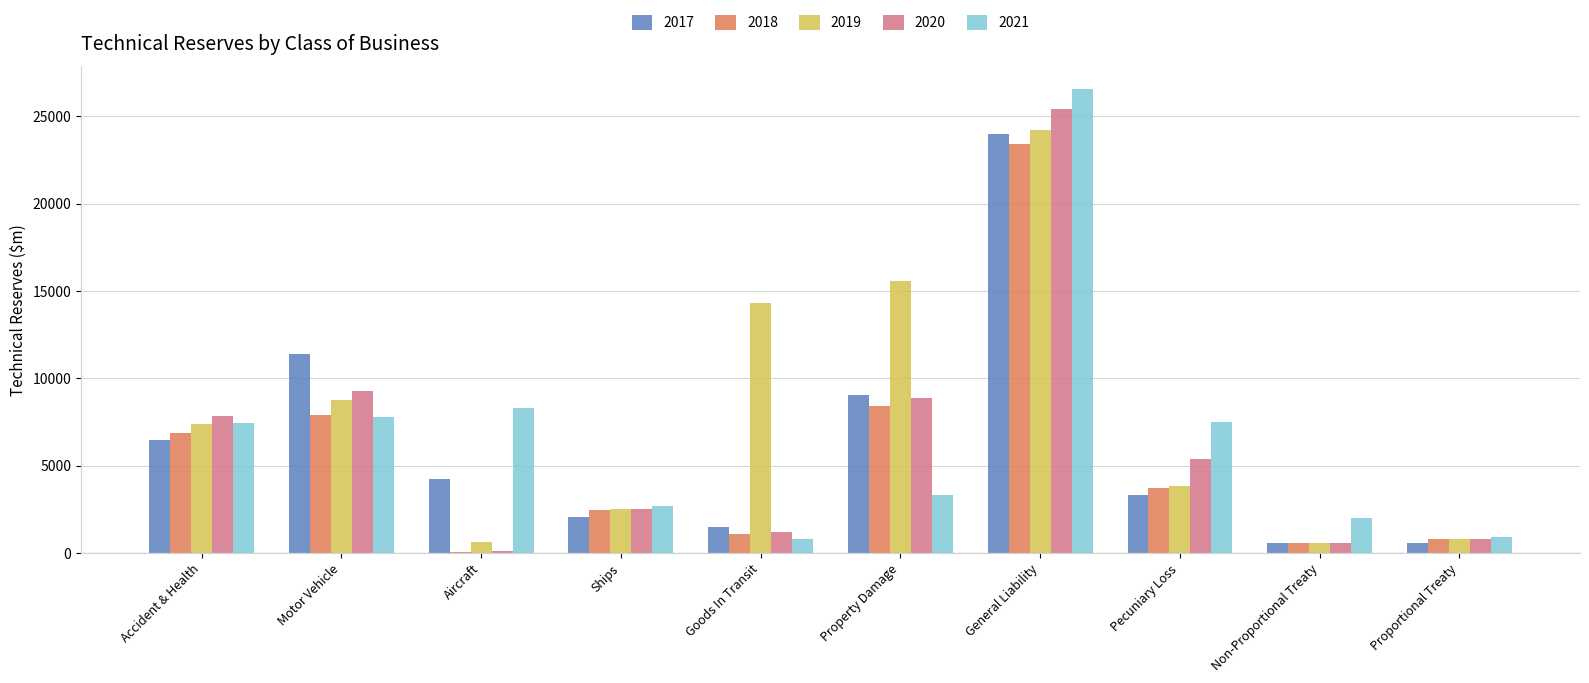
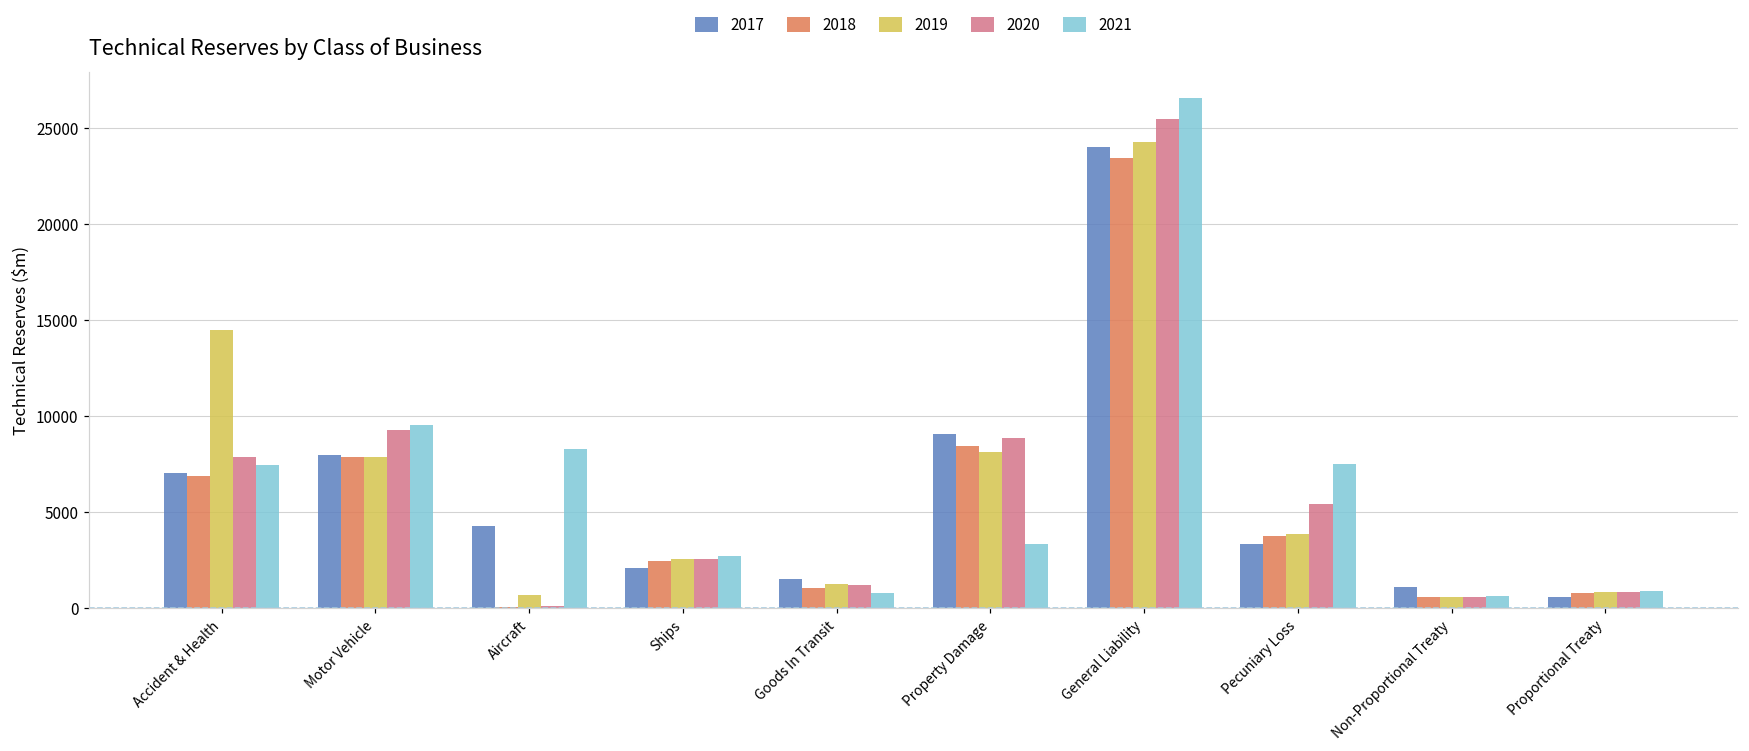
  {
    "2017": {
-     "Accident & Health": 6500,
-     "Motor Vehicle": 11400,
+     "Accident & Health": 7000,
+     "Motor Vehicle": 8000,
      "Aircraft": 4200,
      "Ships": 2100,
      "Goods In Transit": 1500,
      "Property Damage": 9100,
      "General Liability": 24000,
      "Pecuniary Loss": 3300,
-     "Non-Proportional Treaty": 500,
+     "Non-Proportional Treaty": 1100,
      "Proportional Treaty": 600
    },
    "2019": {
-     "Accident & Health": 7400,
-     "Motor Vehicle": 8800,
+     "Accident & Health": 14400,
+     "Motor Vehicle": 7800,
      "Aircraft": 700,
      "Ships": 2500,
-     "Goods In Transit": 14300,
-     "Property Damage": 15500,
+     "Goods In Transit": 1200,
+     "Property Damage": 8100,
      "General Liability": 24200,
      "Pecuniary Loss": 3900,
      "Non-Proportional Treaty": 600,
      "Proportional Treaty": 800
    },
    "2021": {
      "Accident & Health": 7400,
-     "Motor Vehicle": 7800,
+     "Motor Vehicle": 9500,
      "Aircraft": 8300,
      "Ships": 2700,
      "Goods In Transit": 800,
      "Property Damage": 3300,
      "General Liability": 26500,
      "Pecuniary Loss": 7500,
-     "Non-Proportional Treaty": 2000,
+     "Non-Proportional Treaty": 600,
      "Proportional Treaty": 900
    }
  }
